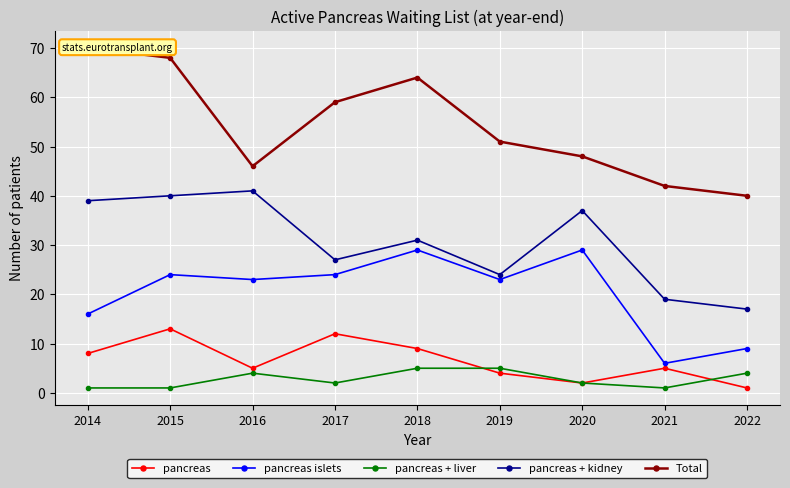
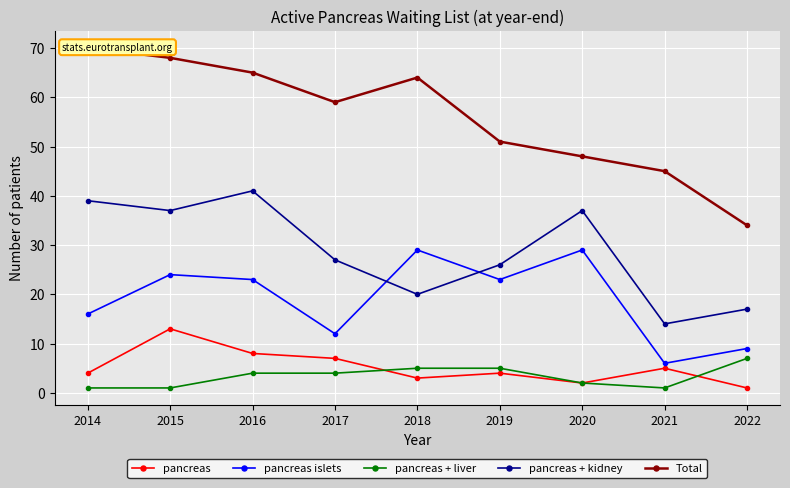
  {
    "pancreas": {
-     "2014": 8,
+     "2014": 4,
      "2015": 13,
-     "2016": 5,
-     "2017": 12,
-     "2018": 9,
+     "2016": 8,
+     "2017": 7,
+     "2018": 3,
      "2019": 4,
      "2021": 5,
      "2022": 1
    },
    "pancreas islets": {
      "2014": 16,
      "2015": 24,
      "2016": 23,
-     "2017": 24,
+     "2017": 12,
      "2018": 29,
      "2019": 23,
      "2020": 29,
      "2021": 6,
      "2022": 9
    },
    "pancreas + liver": {
      "2014": 1,
      "2015": 1,
      "2016": 4,
-     "2017": 2,
+     "2017": 4,
      "2018": 5,
      "2019": 5,
      "2021": 1,
-     "2022": 4
+     "2022": 7
    },
    "pancreas + kidney": {
      "2014": 39,
-     "2015": 40,
+     "2015": 37,
      "2016": 41,
      "2017": 27,
-     "2018": 31,
-     "2019": 24,
+     "2018": 20,
+     "2019": 26,
      "2020": 37,
-     "2021": 19,
+     "2021": 14,
      "2022": 17
    },
    "Total": {
      "2015": 68,
-     "2016": 46,
+     "2016": 65,
      "2017": 59,
      "2018": 64,
      "2019": 51,
      "2020": 48,
-     "2021": 42,
-     "2022": 40
+     "2021": 45,
+     "2022": 34
    }
  }
